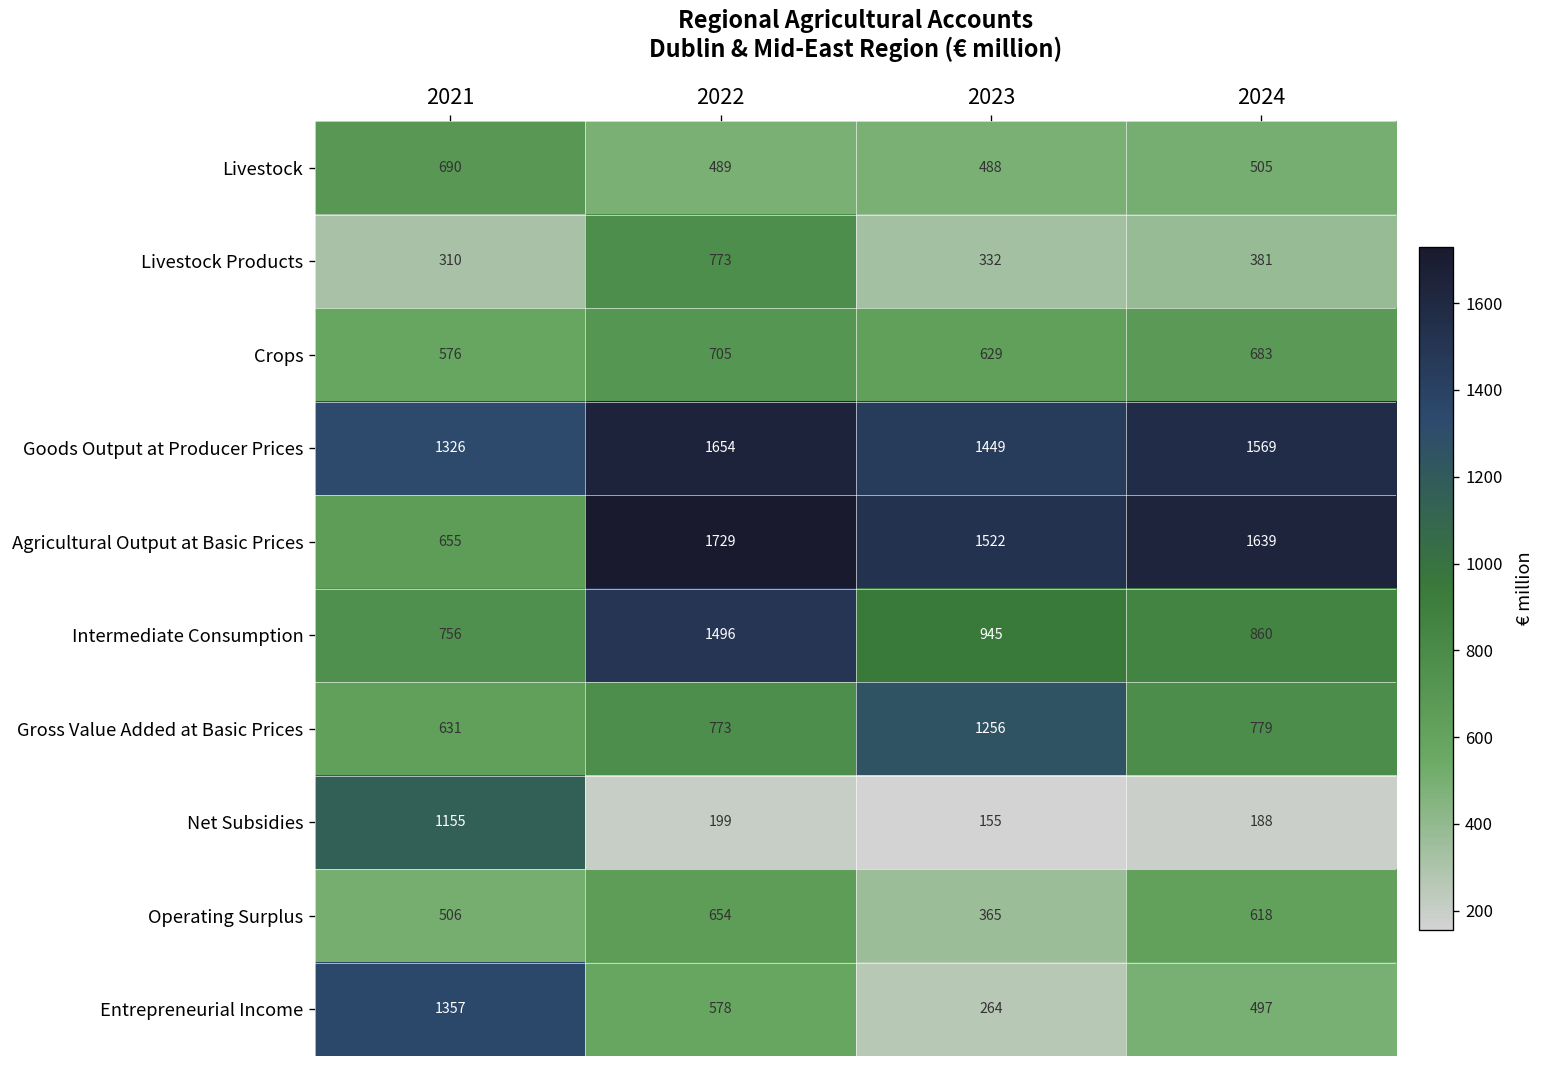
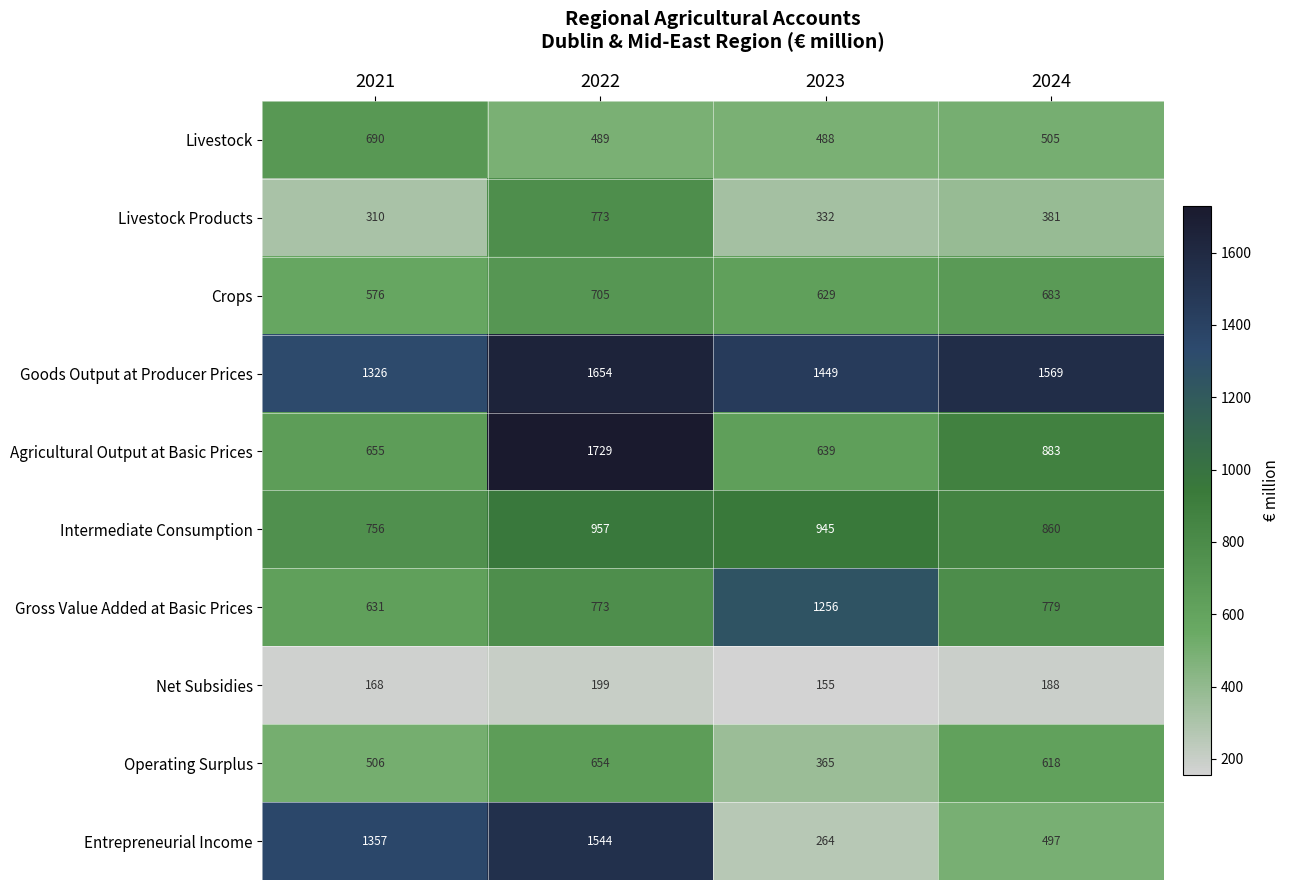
  {
    "Livestock": {
      "2021": 690,
      "2022": 489,
      "2023": 488,
      "2024": 505
    },
    "Livestock Products": {
      "2021": 310,
      "2022": 773,
      "2023": 332,
      "2024": 381
    },
    "Crops": {
      "2021": 576,
      "2022": 705,
      "2023": 629,
      "2024": 683
    },
    "Goods Output at Producer Prices": {
      "2021": 1326,
      "2022": 1654,
      "2023": 1449,
      "2024": 1569
    },
    "Agricultural Output at Basic Prices": {
      "2021": 655,
      "2022": 1729,
-     "2023": 1522,
-     "2024": 1639
+     "2023": 639,
+     "2024": 883
    },
    "Intermediate Consumption": {
      "2021": 756,
-     "2022": 1496,
+     "2022": 957,
      "2023": 945,
      "2024": 860
    },
    "Gross Value Added at Basic Prices": {
      "2021": 631,
      "2022": 773,
      "2023": 1256,
      "2024": 779
    },
    "Net Subsidies": {
-     "2021": 1155,
+     "2021": 168,
      "2022": 199,
      "2023": 155,
      "2024": 188
    },
    "Operating Surplus": {
      "2021": 506,
      "2022": 654,
      "2023": 365,
      "2024": 618
    },
    "Entrepreneurial Income": {
      "2021": 1357,
-     "2022": 578,
+     "2022": 1544,
      "2023": 264,
      "2024": 497
    }
  }
